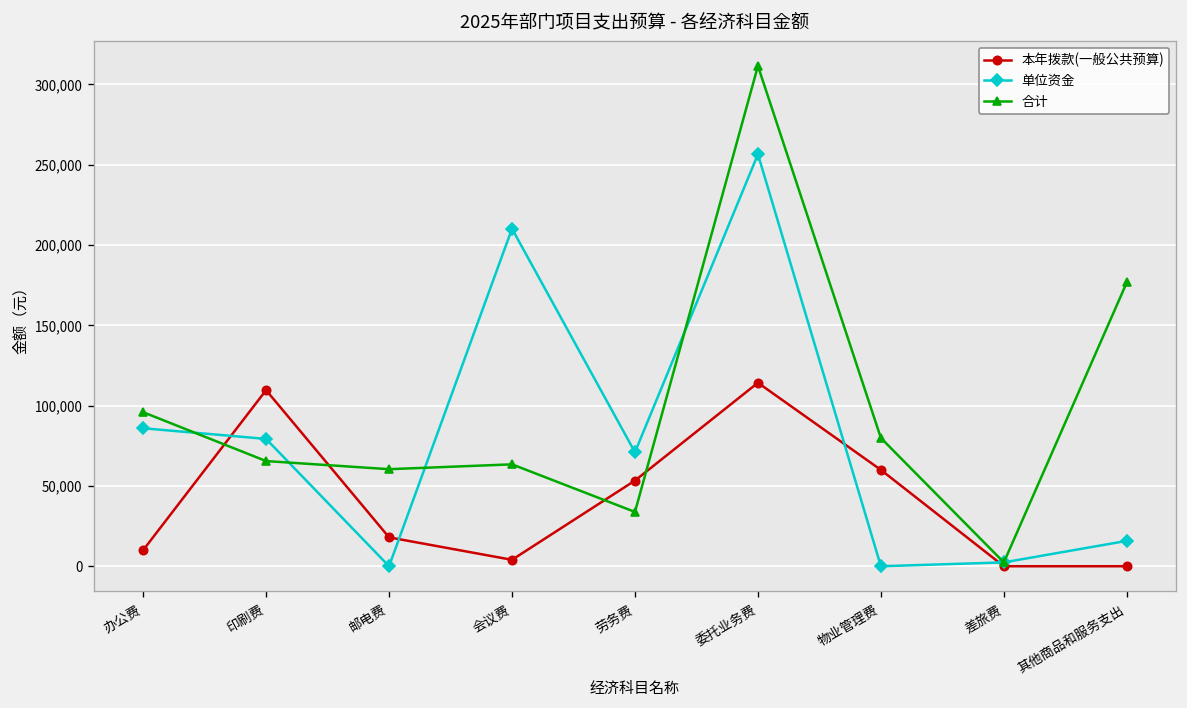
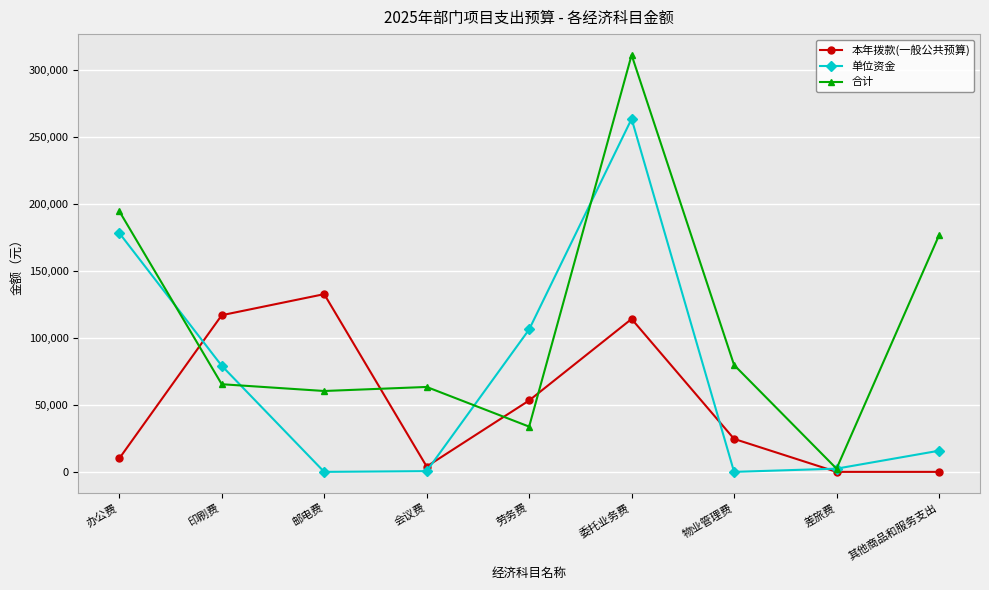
  {
    "本年拨款(一般公共预算)": {
      "办公费": "10,000",
-     "印刷费": "110,000",
-     "邮电费": "18,000",
+     "印刷费": "117,000",
+     "邮电费": "133,000",
      "会议费": "4,000",
      "劳务费": "53,000",
      "委托业务费": "114,000",
-     "物业管理费": "60,000",
+     "物业管理费": "25,000",
      "差旅费": "0",
      "其他商品和服务支出": "0"
    },
    "单位资金": {
-     "办公费": "86,000",
+     "办公费": "179,000",
      "印刷费": "79,000",
      "邮电费": "0",
-     "会议费": "210,000",
-     "劳务费": "71,000",
-     "委托业务费": "257,000",
+     "会议费": "1,000",
+     "劳务费": "106,000",
+     "委托业务费": "264,000",
      "物业管理费": "0",
      "其他商品和服务支出": "16,000"
    },
    "合计": {
-     "办公费": "96,000",
+     "办公费": "195,000",
      "印刷费": "65,000",
      "邮电费": "60,000",
      "会议费": "63,000",
      "劳务费": "34,000",
      "委托业务费": "312,000",
      "物业管理费": "80,000",
      "其他商品和服务支出": "177,000"
    }
  }
